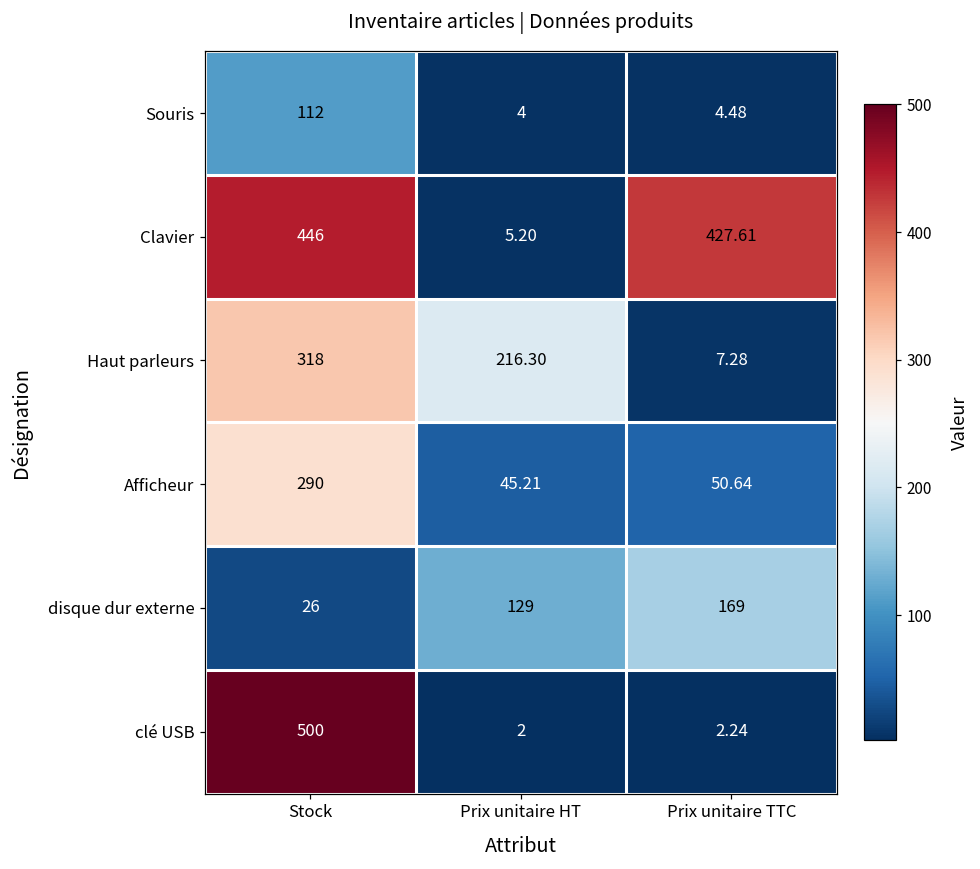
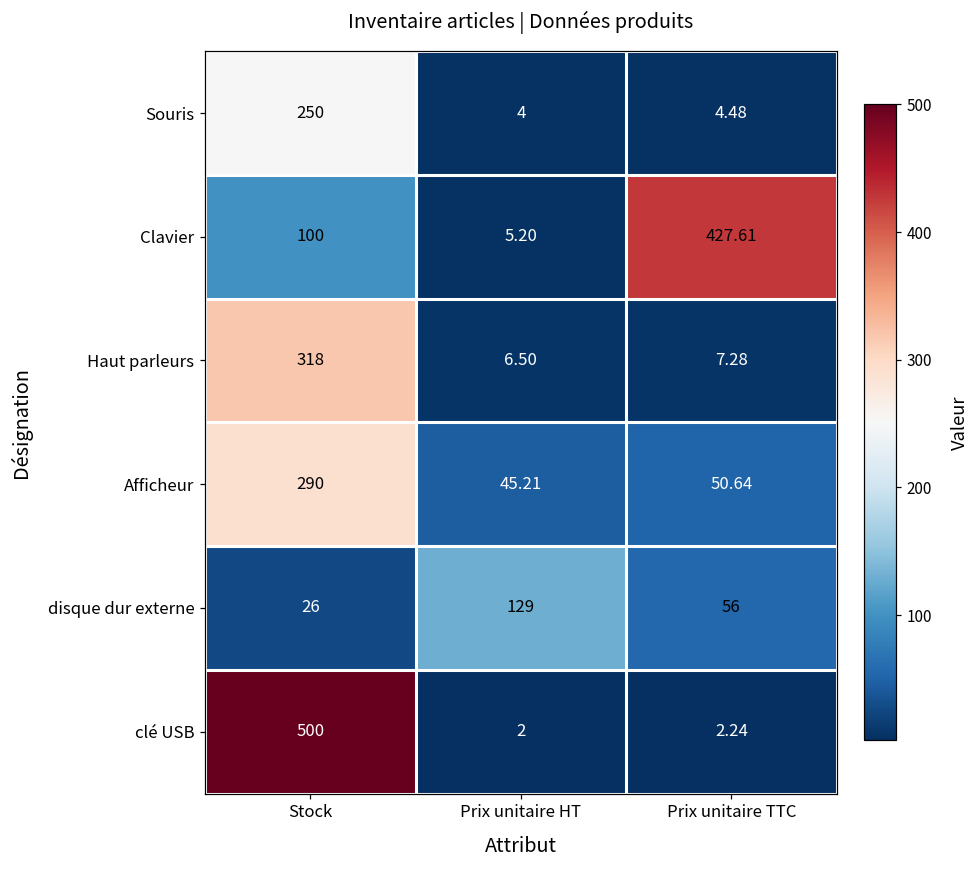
  {
    "Souris": {
-     "Stock": 112,
+     "Stock": 250,
      "Prix unitaire HT": 4,
      "Prix unitaire TTC": 4.48
    },
    "Clavier": {
-     "Stock": 446,
+     "Stock": 100,
      "Prix unitaire HT": 5.20,
      "Prix unitaire TTC": 427.61
    },
    "Haut parleurs": {
      "Stock": 318,
-     "Prix unitaire HT": 216.30,
+     "Prix unitaire HT": 6.50,
      "Prix unitaire TTC": 7.28
    },
    "Afficheur": {
      "Stock": 290,
      "Prix unitaire HT": 45.21,
      "Prix unitaire TTC": 50.64
    },
    "disque dur externe": {
      "Stock": 26,
      "Prix unitaire HT": 129,
-     "Prix unitaire TTC": 169
+     "Prix unitaire TTC": 56
    },
    "clé USB": {
      "Stock": 500,
      "Prix unitaire HT": 2,
      "Prix unitaire TTC": 2.24
    }
  }
